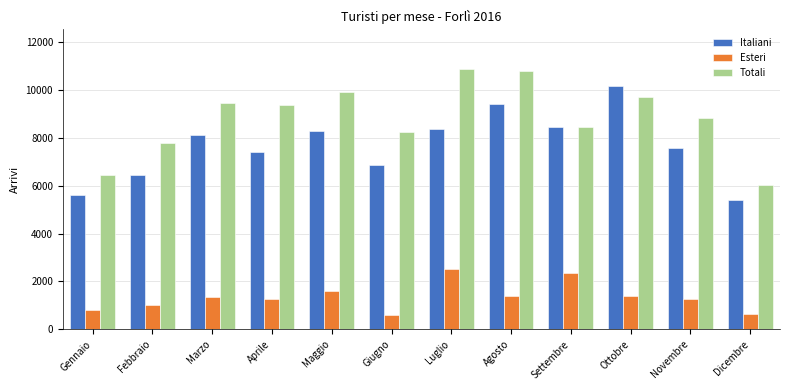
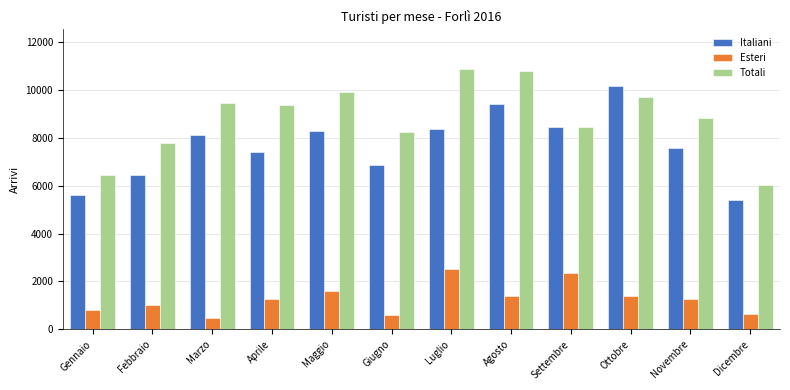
  {
    "Italiani": {
      "Gennaio": 5600,
      "Febbraio": 6500,
      "Marzo": 8100,
      "Aprile": 7400,
      "Maggio": 8300,
      "Giugno": 6900,
      "Luglio": 8400,
      "Agosto": 9400,
      "Settembre": 8500,
      "Ottobre": 10200,
      "Novembre": 7600,
      "Dicembre": 5400
    },
    "Esteri": {
      "Gennaio": 800,
      "Febbraio": 1000,
-     "Marzo": 1400,
+     "Marzo": 500,
      "Aprile": 1300,
      "Maggio": 1600,
      "Giugno": 600,
      "Luglio": 2500,
      "Agosto": 1400,
      "Settembre": 2300,
      "Ottobre": 1400,
      "Novembre": 1200,
      "Dicembre": 600
    },
    "Totali": {
      "Gennaio": 6400,
      "Febbraio": 7800,
      "Marzo": 9500,
      "Aprile": 9400,
      "Maggio": 9900,
      "Giugno": 8200,
      "Luglio": 10900,
      "Agosto": 10800,
      "Settembre": 8500,
      "Ottobre": 9700,
      "Novembre": 8800,
      "Dicembre": 6000
    }
  }
